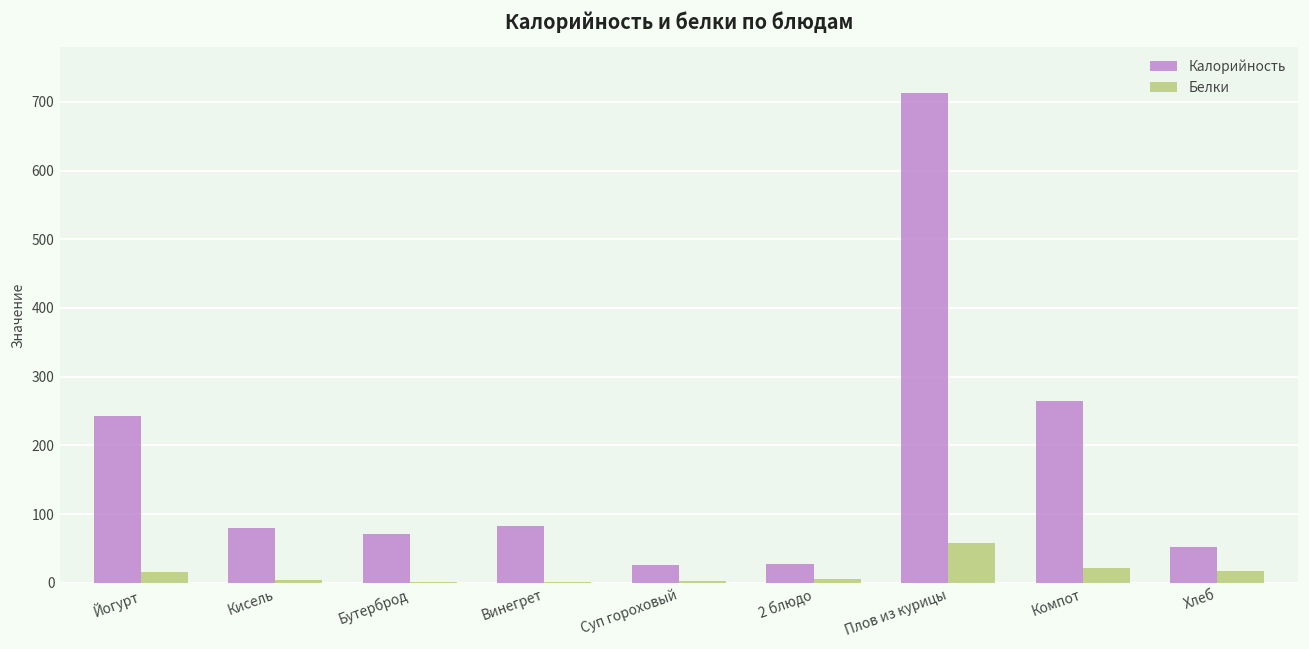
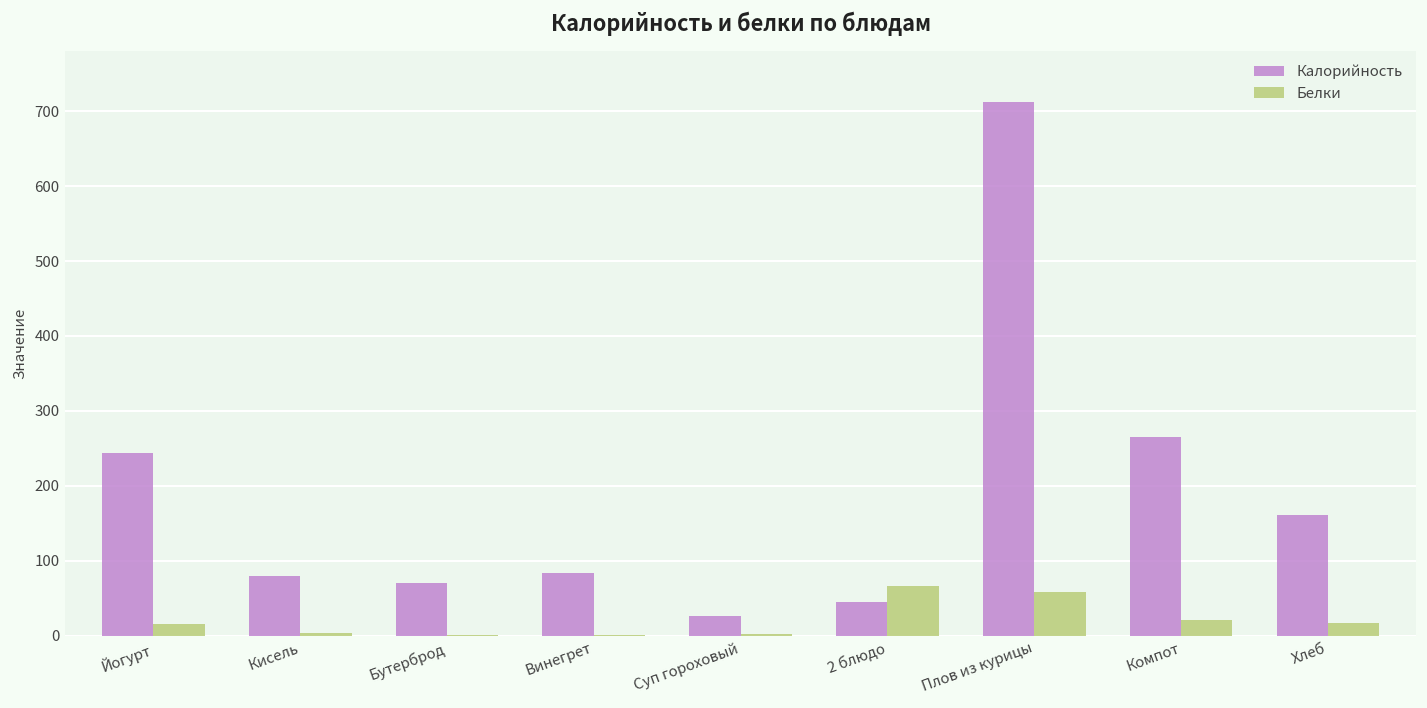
  {
    "Калорийность": {
      "Йогурт": 240,
      "Кисель": 80,
      "Бутерброд": 70,
      "Винегрет": 80,
      "Суп гороховый": 30,
-     "2 блюдо": 30,
+     "2 блюдо": 40,
      "Плов из курицы": 710,
      "Компот": 260,
-     "Хлеб": 50
+     "Хлеб": 160
    },
    "Белки": {
      "Йогурт": 20,
-     "2 блюдо": 10,
+     "2 блюдо": 70,
      "Плов из курицы": 60,
      "Компот": 20,
      "Хлеб": 20
    }
  }
